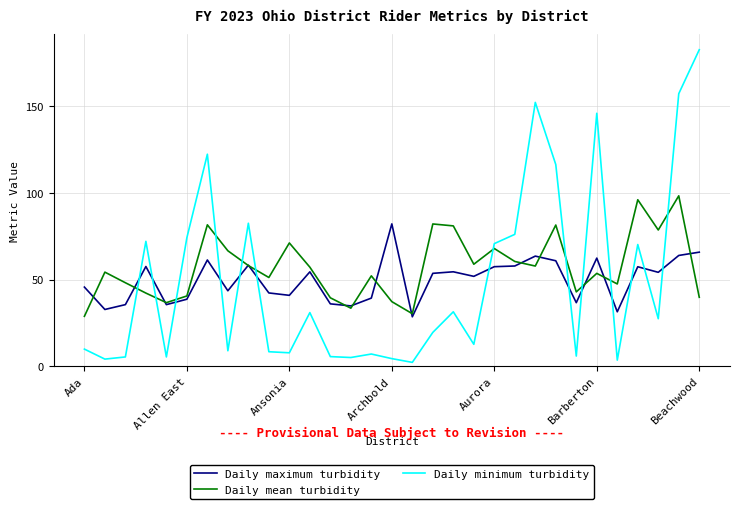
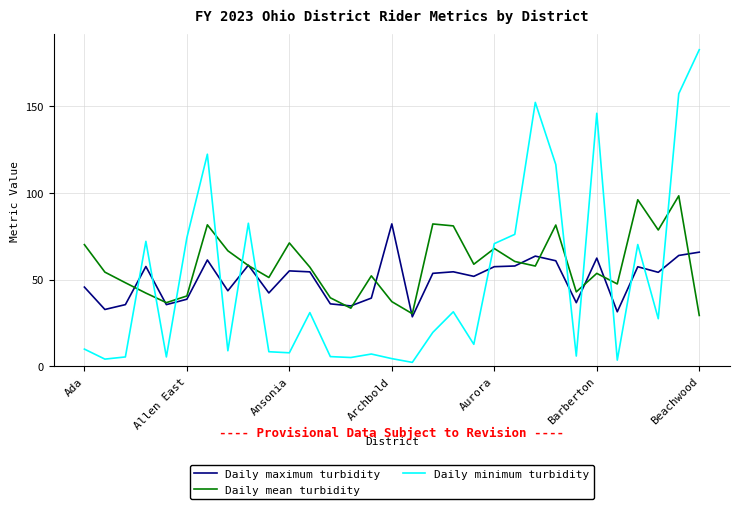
  {
    "Daily maximum turbidity": {
      "Ada": 46,
      "Allen East": 39,
-     "Ansonia": 41,
+     "Ansonia": 55,
      "Archbold": 82,
      "Aurora": 57,
      "Barberton": 62,
      "Beachwood": 66
    },
    "Daily mean turbidity": {
-     "Ada": 29,
+     "Ada": 70,
      "Allen East": 41,
      "Ansonia": 71,
      "Archbold": 37,
      "Aurora": 68,
      "Barberton": 54,
-     "Beachwood": 40
+     "Beachwood": 29
    },
    "Daily minimum turbidity": {
      "Ada": 10,
      "Allen East": 74,
      "Ansonia": 8,
      "Archbold": 4,
      "Aurora": 71,
      "Barberton": 146,
      "Beachwood": 183
    }
  }
